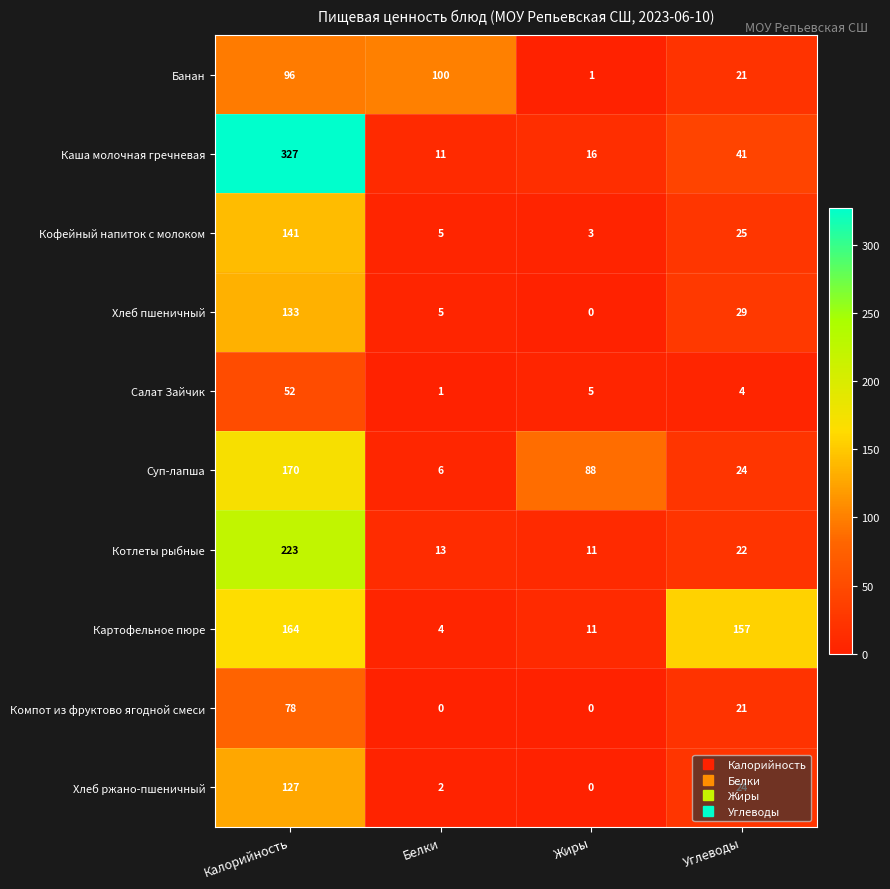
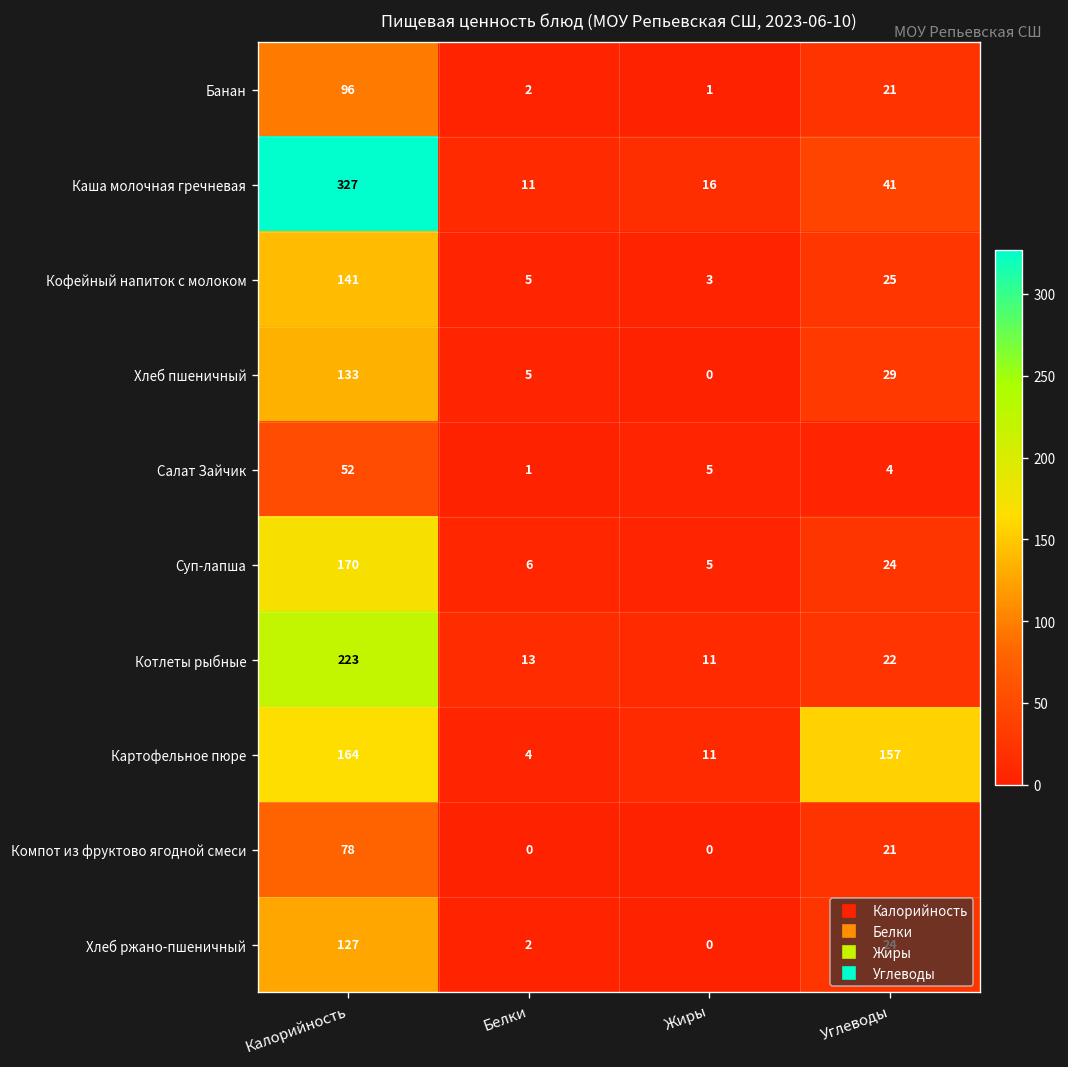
  {
    "Банан": {
      "Калорийность": 96,
-     "Белки": 100,
+     "Белки": 2,
      "Жиры": 1,
      "Углеводы": 21
    },
    "Каша молочная гречневая": {
      "Калорийность": 327,
      "Белки": 11,
      "Жиры": 16,
      "Углеводы": 41
    },
    "Кофейный напиток с молоком": {
      "Калорийность": 141,
      "Белки": 5,
      "Жиры": 3,
      "Углеводы": 25
    },
    "Хлеб пшеничный": {
      "Калорийность": 133,
      "Белки": 5,
      "Жиры": 0,
      "Углеводы": 29
    },
    "Салат Зайчик": {
      "Калорийность": 52,
      "Белки": 1,
      "Жиры": 5,
      "Углеводы": 4
    },
    "Суп-лапша": {
      "Калорийность": 170,
      "Белки": 6,
-     "Жиры": 88,
+     "Жиры": 5,
      "Углеводы": 24
    },
    "Котлеты рыбные": {
      "Калорийность": 223,
      "Белки": 13,
      "Жиры": 11,
      "Углеводы": 22
    },
    "Картофельное пюре": {
      "Калорийность": 164,
      "Белки": 4,
      "Жиры": 11,
      "Углеводы": 157
    },
    "Компот из фруктово ягодной смеси": {
      "Калорийность": 78,
      "Белки": 0,
      "Жиры": 0,
      "Углеводы": 21
    },
    "Хлеб ржано-пшеничный": {
      "Калорийность": 127,
      "Белки": 2,
      "Жиры": 0
    }
  }
